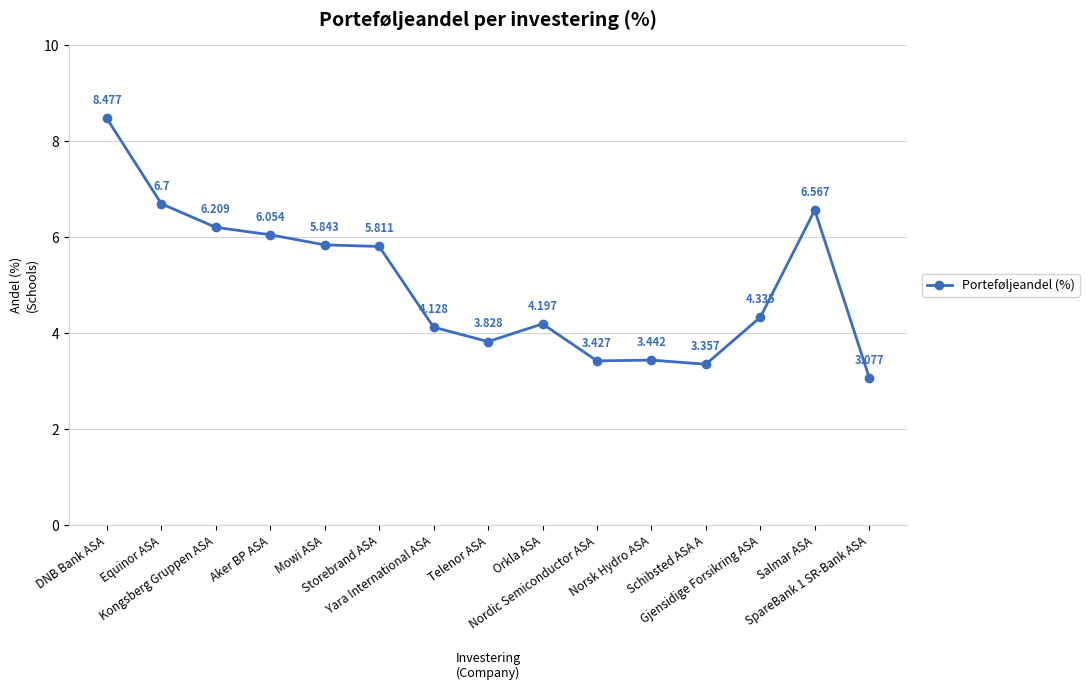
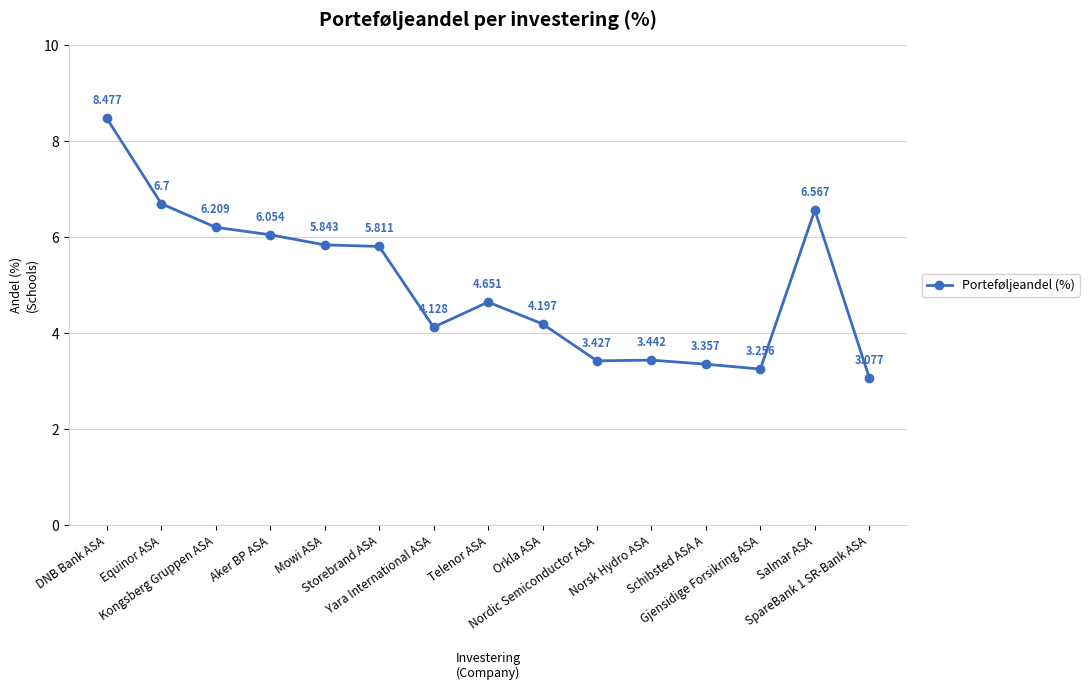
  {
    "DNB Bank ASA": 8.477,
    "Equinor ASA": 6.7,
    "Kongsberg Gruppen ASA": 6.209,
    "Aker BP ASA": 6.054,
    "Mowi ASA": 5.843,
    "Storebrand ASA": 5.811,
    "Yara International ASA": 4.128,
-   "Telenor ASA": 3.828,
+   "Telenor ASA": 4.651,
    "Orkla ASA": 4.197,
    "Nordic Semiconductor ASA": 3.427,
    "Norsk Hydro ASA": 3.442,
    "Schibsted ASA A": 3.357,
-   "Gjensidige Forsikring ASA": 4.335,
+   "Gjensidige Forsikring ASA": 3.256,
    "Salmar ASA": 6.567,
    "SpareBank 1 SR-Bank ASA": 3.077
  }
